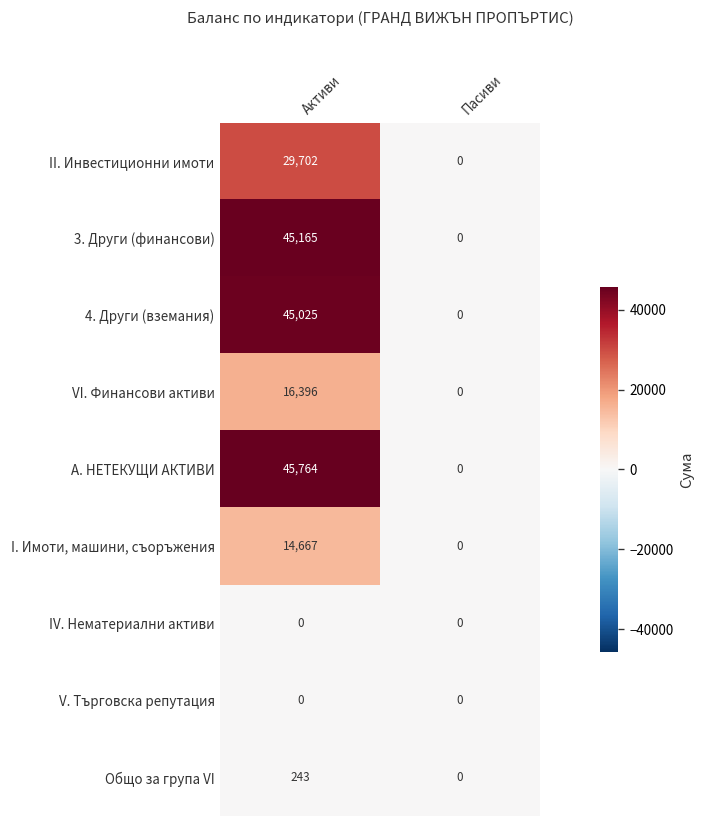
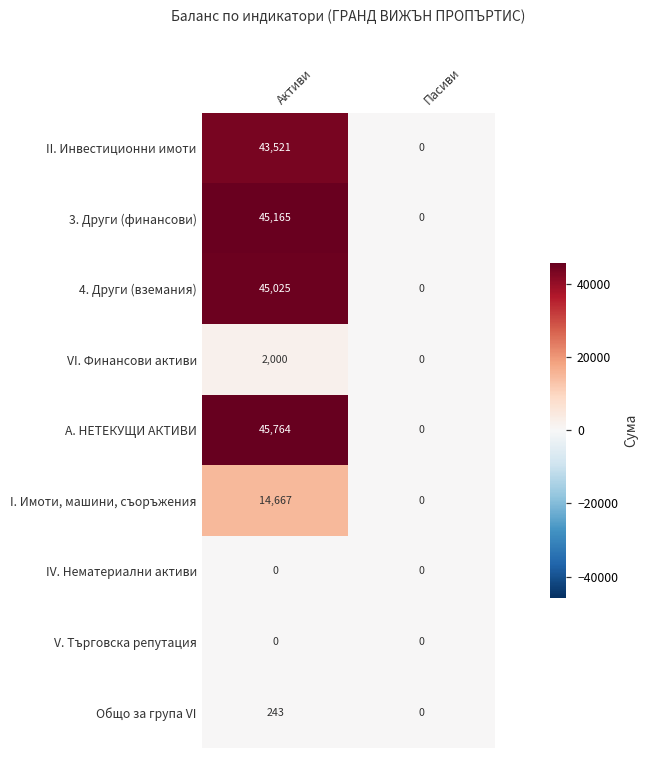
  {
    "II. Инвестиционни имоти": {
-     "Активи": "29,702",
+     "Активи": "43,521",
      "Пасиви": "0"
    },
    "3. Други (финансови)": {
      "Активи": "45,165",
      "Пасиви": "0"
    },
    "4. Други (вземания)": {
      "Активи": "45,025",
      "Пасиви": "0"
    },
    "VI. Финансови активи": {
-     "Активи": "16,396",
+     "Активи": "2,000",
      "Пасиви": "0"
    },
    "А. НЕТЕКУЩИ АКТИВИ": {
      "Активи": "45,764",
      "Пасиви": "0"
    },
    "I. Имоти, машини, съоръжения": {
      "Активи": "14,667",
      "Пасиви": "0"
    },
    "IV. Нематериални активи": {
      "Активи": "0",
      "Пасиви": "0"
    },
    "V. Търговска репутация": {
      "Активи": "0",
      "Пасиви": "0"
    },
    "Общо за група VI": {
      "Активи": "243",
      "Пасиви": "0"
    }
  }
